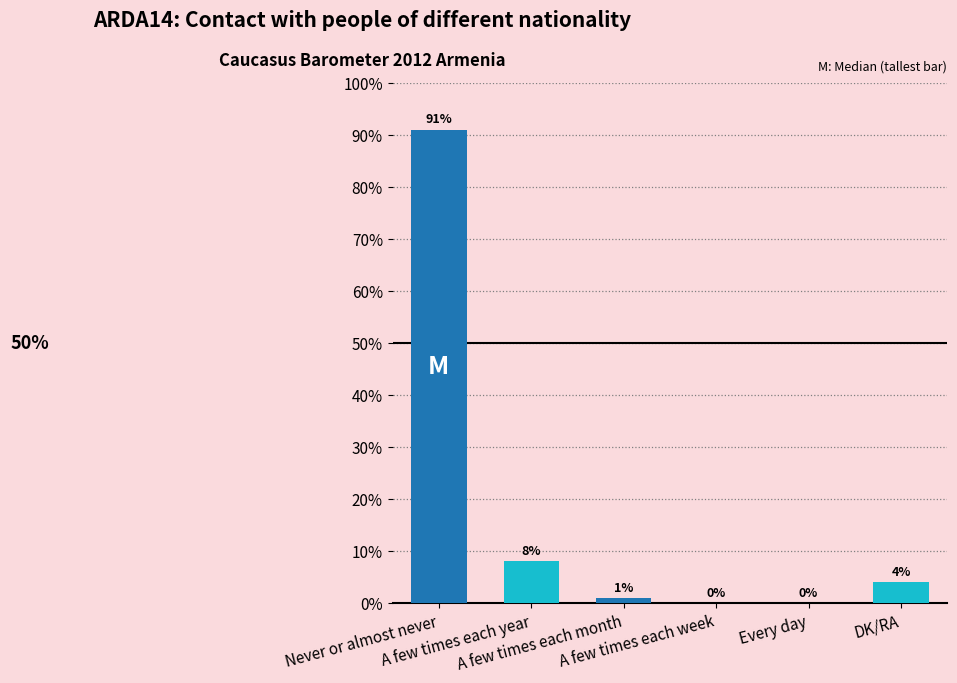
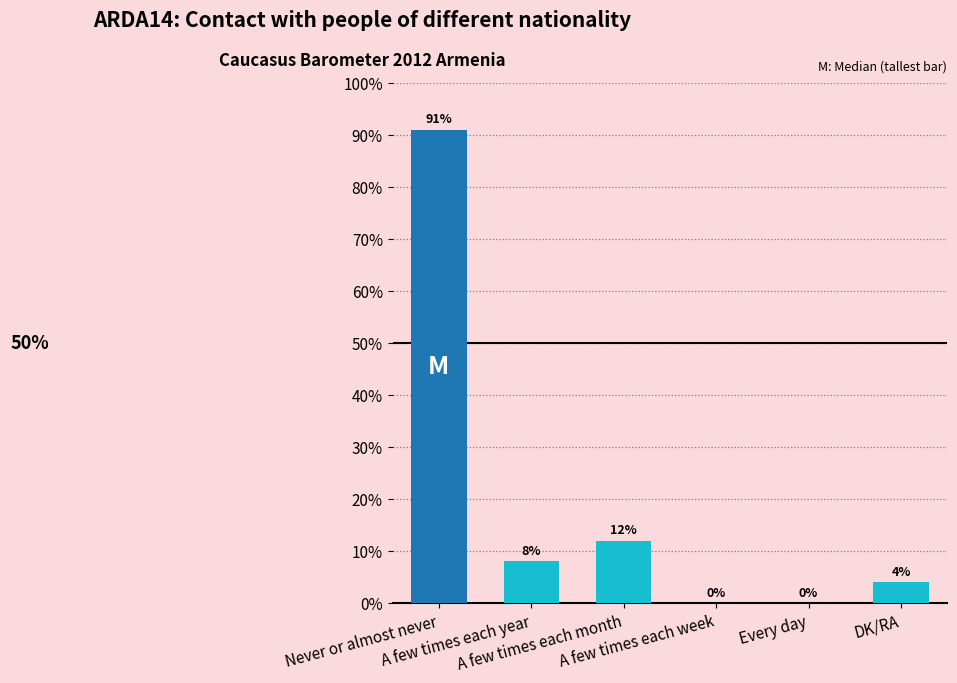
  {
    "Never or almost never": "91%",
    "A few times each year": "8%",
-   "A few times each month": "1%",
+   "A few times each month": "12%",
    "A few times each week": "0%",
    "Every day": "0%",
    "DK/RA": "4%"
  }
